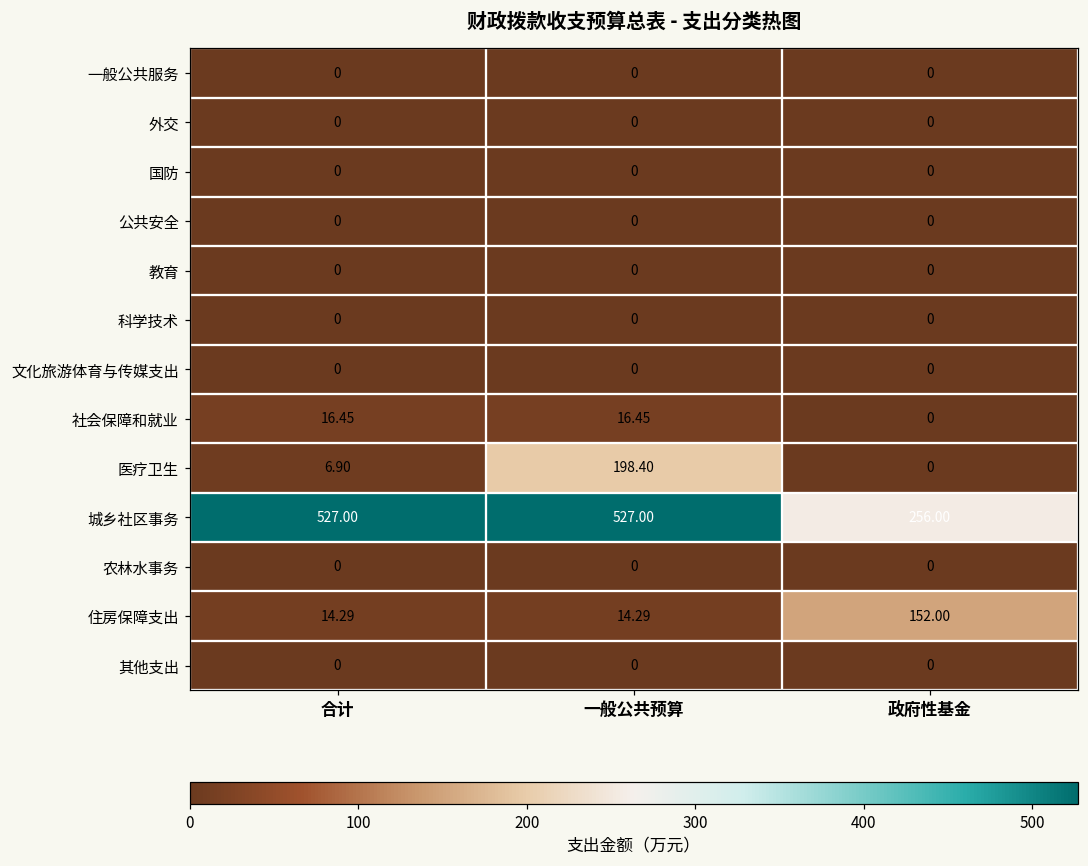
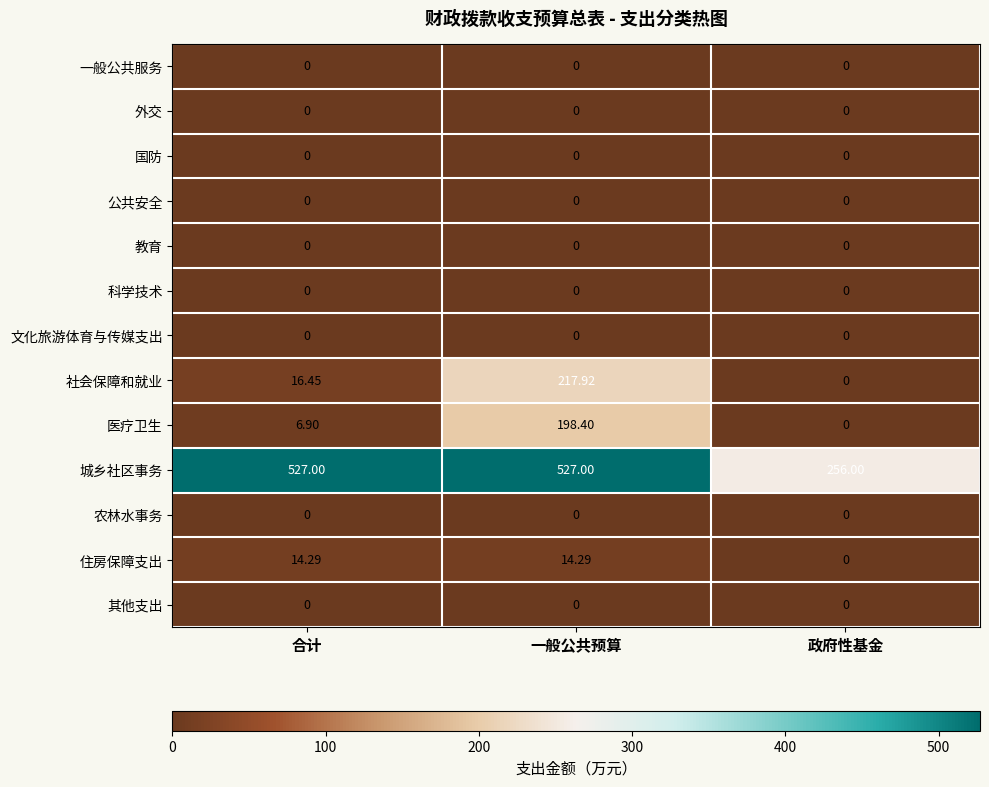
  {
    "一般公共服务": {
      "合计": 0,
      "一般公共预算": 0,
      "政府性基金": 0
    },
    "外交": {
      "合计": 0,
      "一般公共预算": 0,
      "政府性基金": 0
    },
    "国防": {
      "合计": 0,
      "一般公共预算": 0,
      "政府性基金": 0
    },
    "公共安全": {
      "合计": 0,
      "一般公共预算": 0,
      "政府性基金": 0
    },
    "教育": {
      "合计": 0,
      "一般公共预算": 0,
      "政府性基金": 0
    },
    "科学技术": {
      "合计": 0,
      "一般公共预算": 0,
      "政府性基金": 0
    },
    "文化旅游体育与传媒支出": {
      "合计": 0,
      "一般公共预算": 0,
      "政府性基金": 0
    },
    "社会保障和就业": {
      "合计": 16.45,
-     "一般公共预算": 16.45,
+     "一般公共预算": 217.92,
      "政府性基金": 0
    },
    "医疗卫生": {
      "合计": 6.90,
      "一般公共预算": 198.40,
      "政府性基金": 0
    },
    "城乡社区事务": {
      "合计": 527.00,
      "一般公共预算": 527.00
    },
    "农林水事务": {
      "合计": 0,
      "一般公共预算": 0,
      "政府性基金": 0
    },
    "住房保障支出": {
      "合计": 14.29,
      "一般公共预算": 14.29,
-     "政府性基金": 152.00
+     "政府性基金": 0
    },
    "其他支出": {
      "合计": 0,
      "一般公共预算": 0,
      "政府性基金": 0
    }
  }
